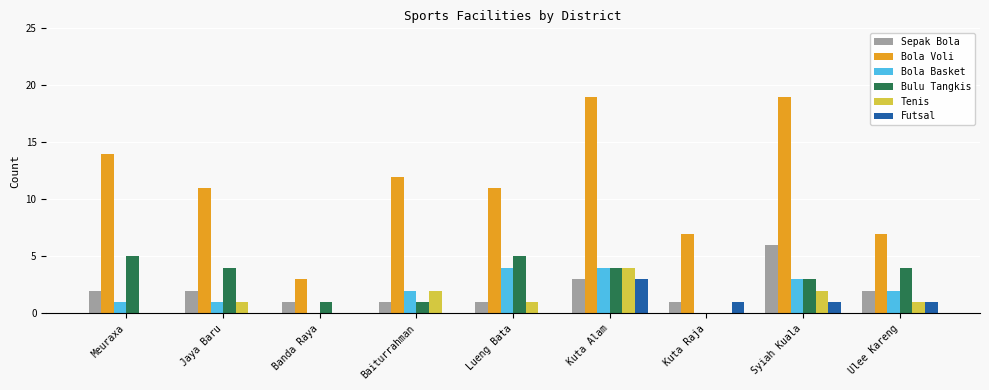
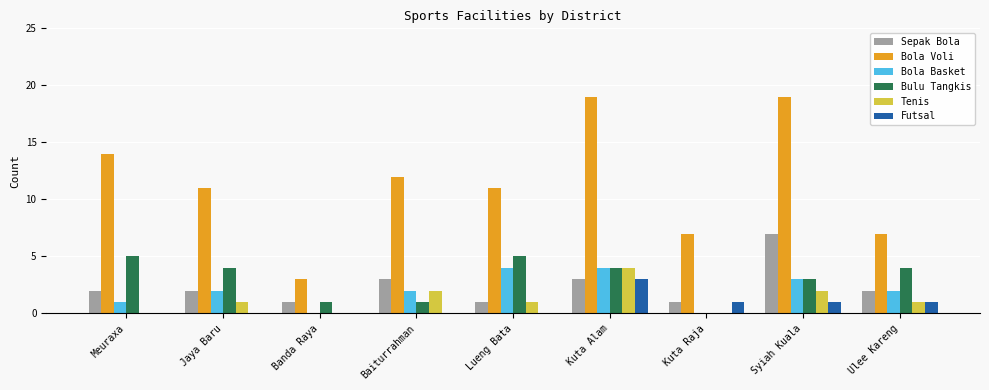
  {
    "Sepak Bola": {
      "Meuraxa": 2,
      "Jaya Baru": 2,
      "Banda Raya": 1,
-     "Baiturrahman": 1,
+     "Baiturrahman": 3,
      "Lueng Bata": 1,
      "Kuta Alam": 3,
      "Kuta Raja": 1,
-     "Syiah Kuala": 6,
+     "Syiah Kuala": 7,
      "Ulee Kareng": 2
    },
    "Bola Basket": {
      "Meuraxa": 1,
-     "Jaya Baru": 1,
+     "Jaya Baru": 2,
      "Banda Raya": 0,
      "Baiturrahman": 2,
      "Lueng Bata": 4,
      "Kuta Alam": 4,
      "Kuta Raja": 0,
      "Syiah Kuala": 3,
      "Ulee Kareng": 2
    },
    "Bulu Tangkis": {
      "Meuraxa": 5,
      "Jaya Baru": 4,
      "Banda Raya": 1,
      "Baiturrahman": 1,
      "Lueng Bata": 5,
      "Kuta Alam": 4,
      "Kuta Raja": 0,
      "Syiah Kuala": 3,
      "Ulee Kareng": 4
    },
    "Futsal": {
      "Meuraxa": 0,
      "Jaya Baru": 0,
      "Banda Raya": 0,
      "Baiturrahman": 0,
      "Lueng Bata": 0,
      "Kuta Alam": 3,
      "Kuta Raja": 1,
      "Syiah Kuala": 1,
      "Ulee Kareng": 1
    }
  }
